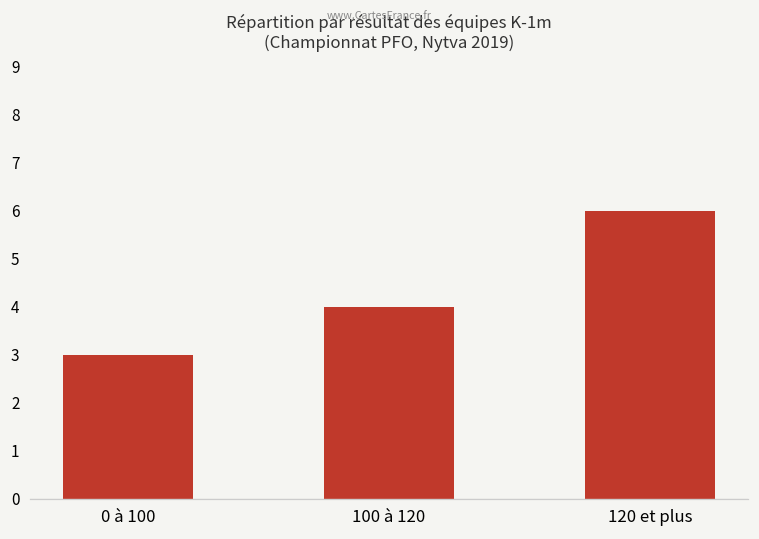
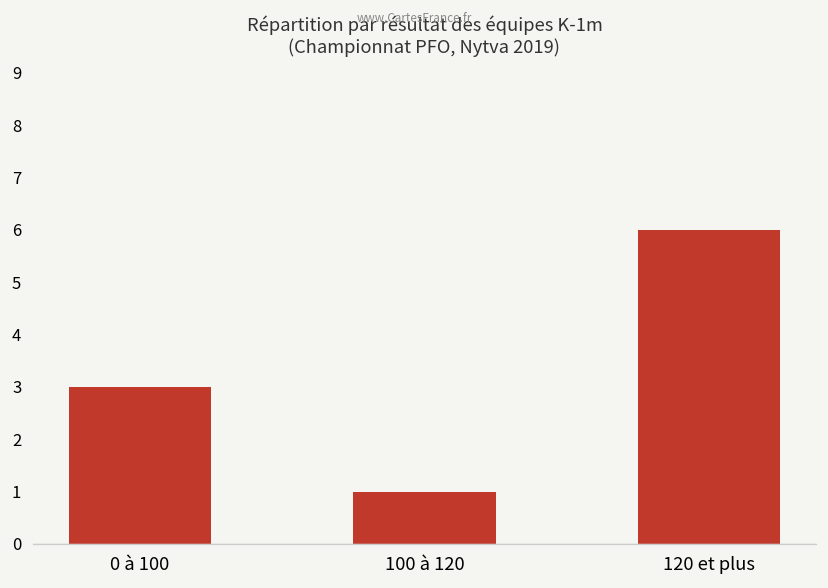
  {
    "0 à 100": 3,
-   "100 à 120": 4,
+   "100 à 120": 1,
    "120 et plus": 6
  }
